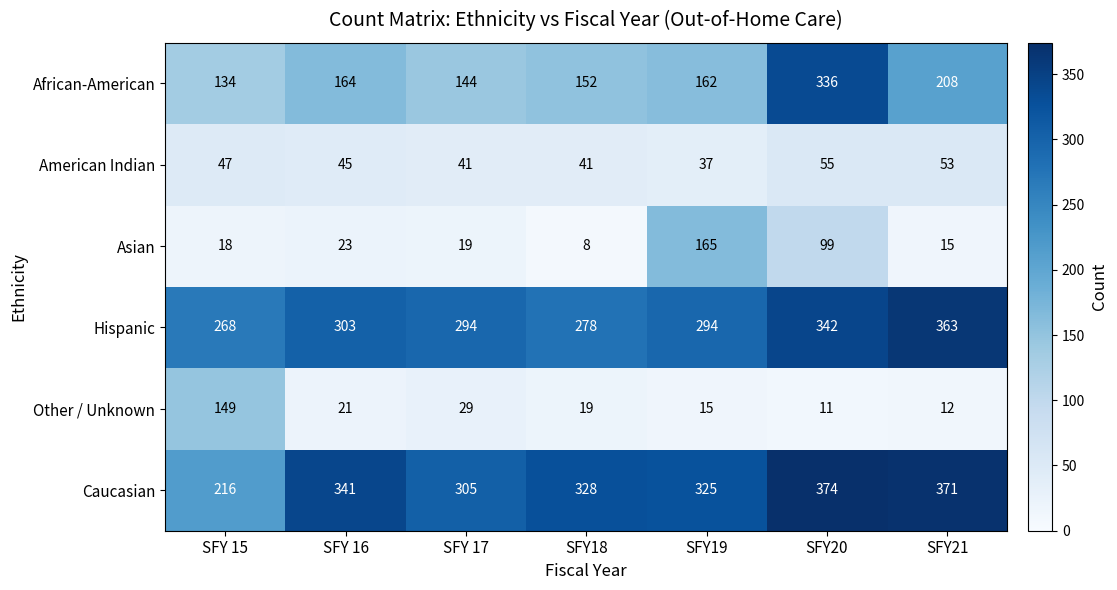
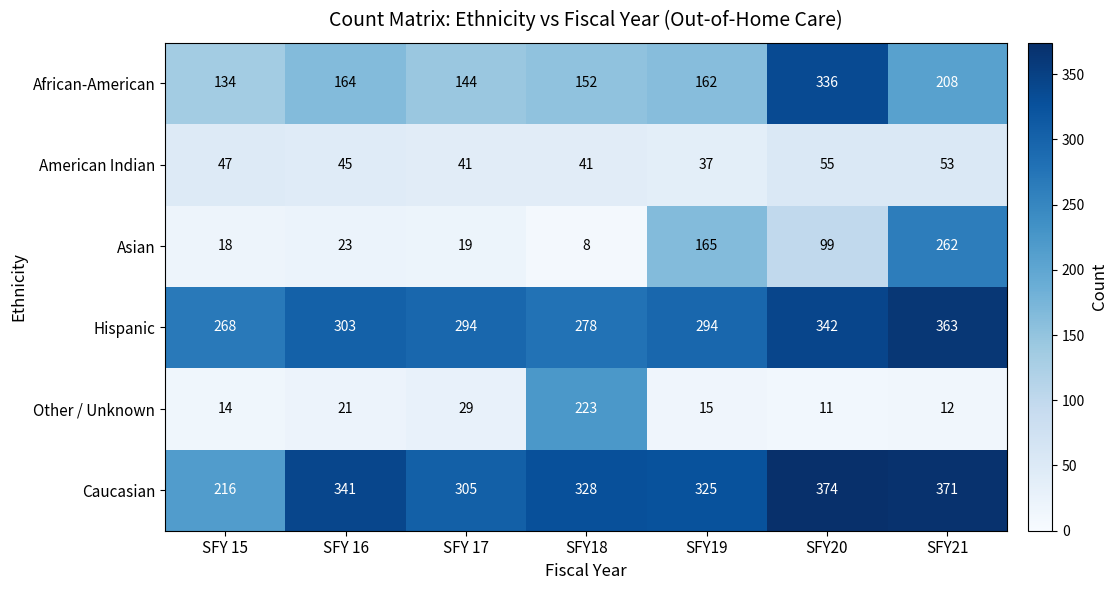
  {
    "African-American": {
      "SFY 15": 134,
      "SFY 16": 164,
      "SFY 17": 144,
      "SFY18": 152,
      "SFY19": 162,
      "SFY20": 336,
      "SFY21": 208
    },
    "American Indian": {
      "SFY 15": 47,
      "SFY 16": 45,
      "SFY 17": 41,
      "SFY18": 41,
      "SFY19": 37,
      "SFY20": 55,
      "SFY21": 53
    },
    "Asian": {
      "SFY 15": 18,
      "SFY 16": 23,
      "SFY 17": 19,
      "SFY18": 8,
      "SFY19": 165,
      "SFY20": 99,
-     "SFY21": 15
+     "SFY21": 262
    },
    "Hispanic": {
      "SFY 15": 268,
      "SFY 16": 303,
      "SFY 17": 294,
      "SFY18": 278,
      "SFY19": 294,
      "SFY20": 342,
      "SFY21": 363
    },
    "Other / Unknown": {
-     "SFY 15": 149,
+     "SFY 15": 14,
      "SFY 16": 21,
      "SFY 17": 29,
-     "SFY18": 19,
+     "SFY18": 223,
      "SFY19": 15,
      "SFY20": 11,
      "SFY21": 12
    },
    "Caucasian": {
      "SFY 15": 216,
      "SFY 16": 341,
      "SFY 17": 305,
      "SFY18": 328,
      "SFY19": 325,
      "SFY20": 374,
      "SFY21": 371
    }
  }
